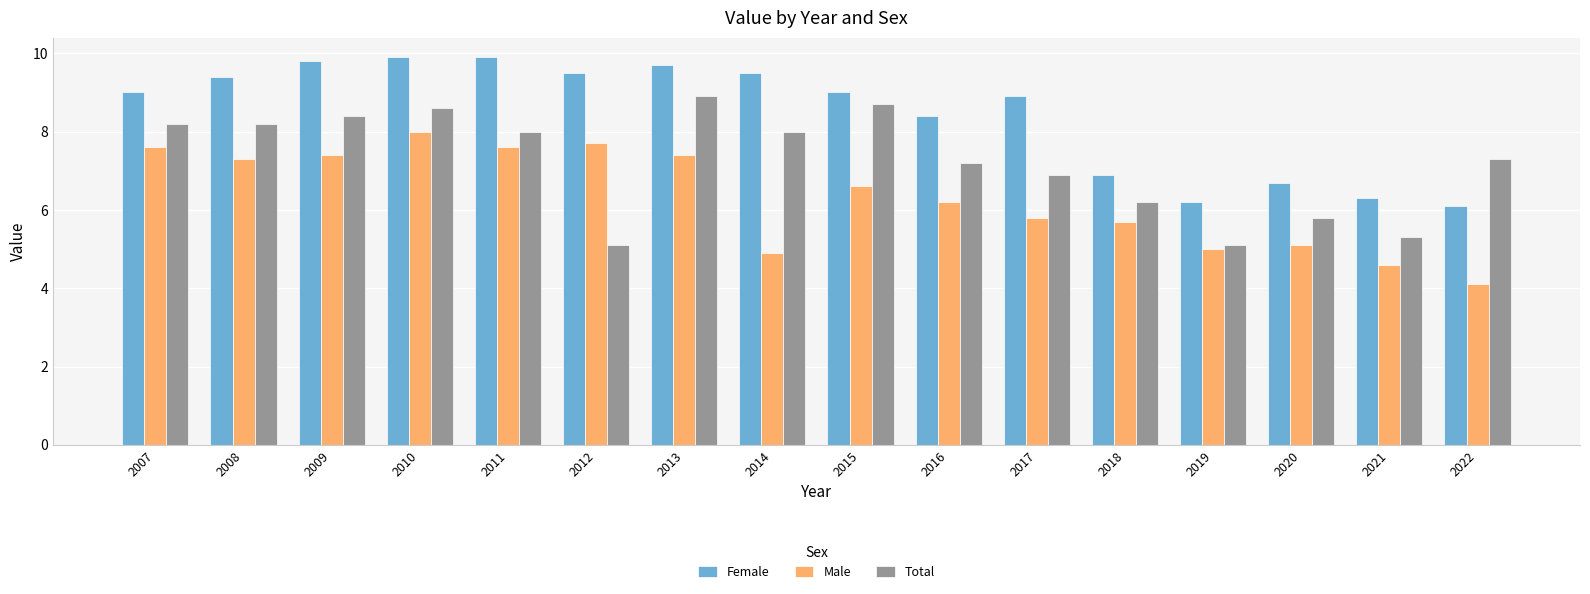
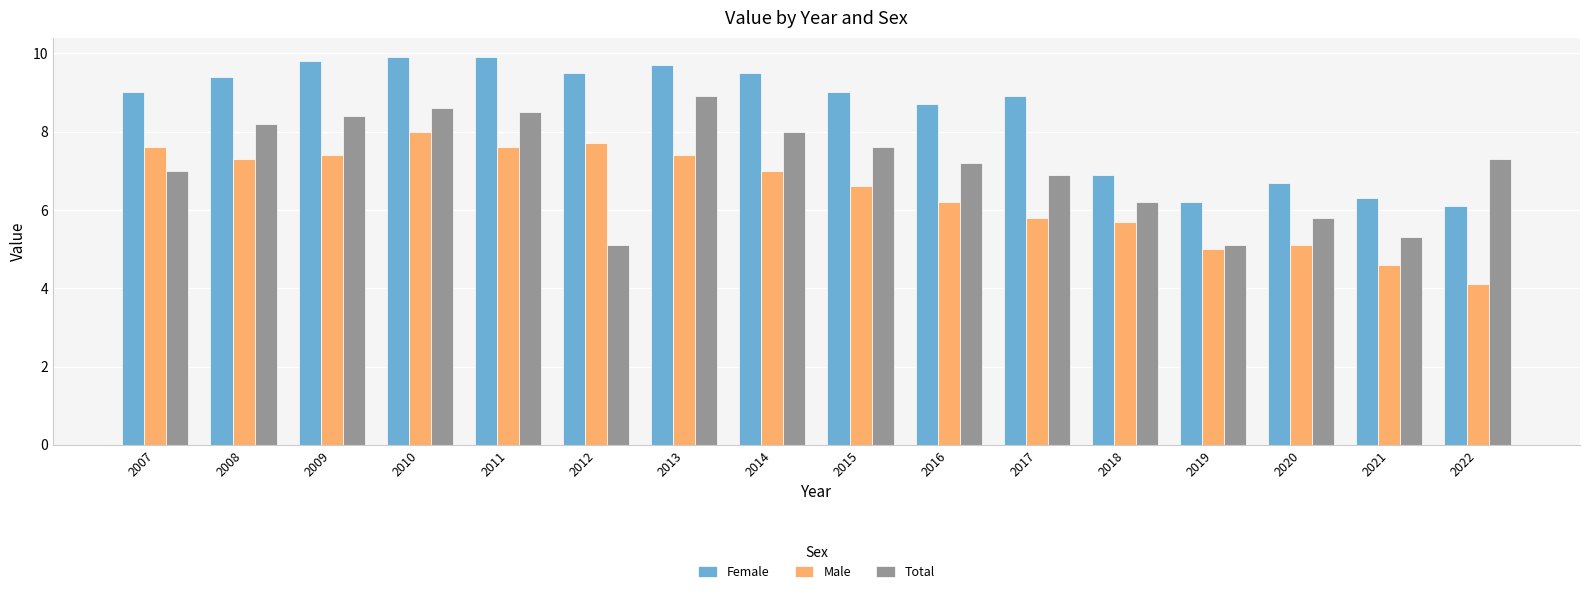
  {
    "Female": {
      "2007": 9.0,
      "2008": 9.4,
      "2009": 9.8,
      "2010": 9.9,
      "2011": 9.9,
      "2012": 9.5,
      "2013": 9.7,
      "2014": 9.5,
      "2015": 9.0,
-     "2016": 8.4,
+     "2016": 8.7,
      "2017": 8.9,
      "2018": 6.9,
      "2019": 6.2,
      "2020": 6.7,
      "2021": 6.3,
      "2022": 6.1
    },
    "Male": {
      "2007": 7.6,
      "2008": 7.3,
      "2009": 7.4,
      "2010": 8.0,
      "2011": 7.6,
      "2012": 7.7,
      "2013": 7.4,
-     "2014": 4.9,
+     "2014": 7.0,
      "2015": 6.6,
      "2016": 6.2,
      "2017": 5.8,
      "2018": 5.7,
      "2019": 5.0,
      "2020": 5.1,
      "2021": 4.6,
      "2022": 4.1
    },
    "Total": {
-     "2007": 8.2,
+     "2007": 7.0,
      "2008": 8.2,
      "2009": 8.4,
      "2010": 8.6,
-     "2011": 8.0,
+     "2011": 8.5,
      "2012": 5.1,
      "2013": 8.9,
      "2014": 8.0,
-     "2015": 8.7,
+     "2015": 7.6,
      "2016": 7.2,
      "2017": 6.9,
      "2018": 6.2,
      "2019": 5.1,
      "2020": 5.8,
      "2021": 5.3,
      "2022": 7.3
    }
  }
